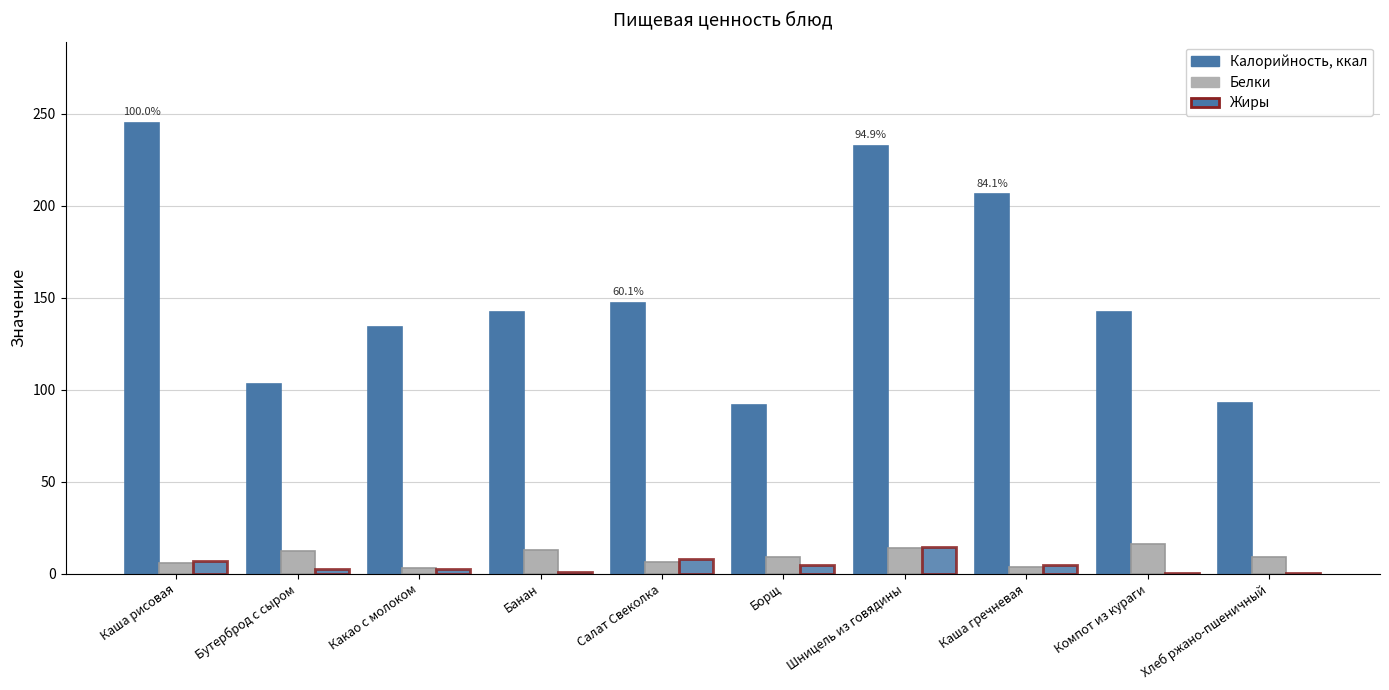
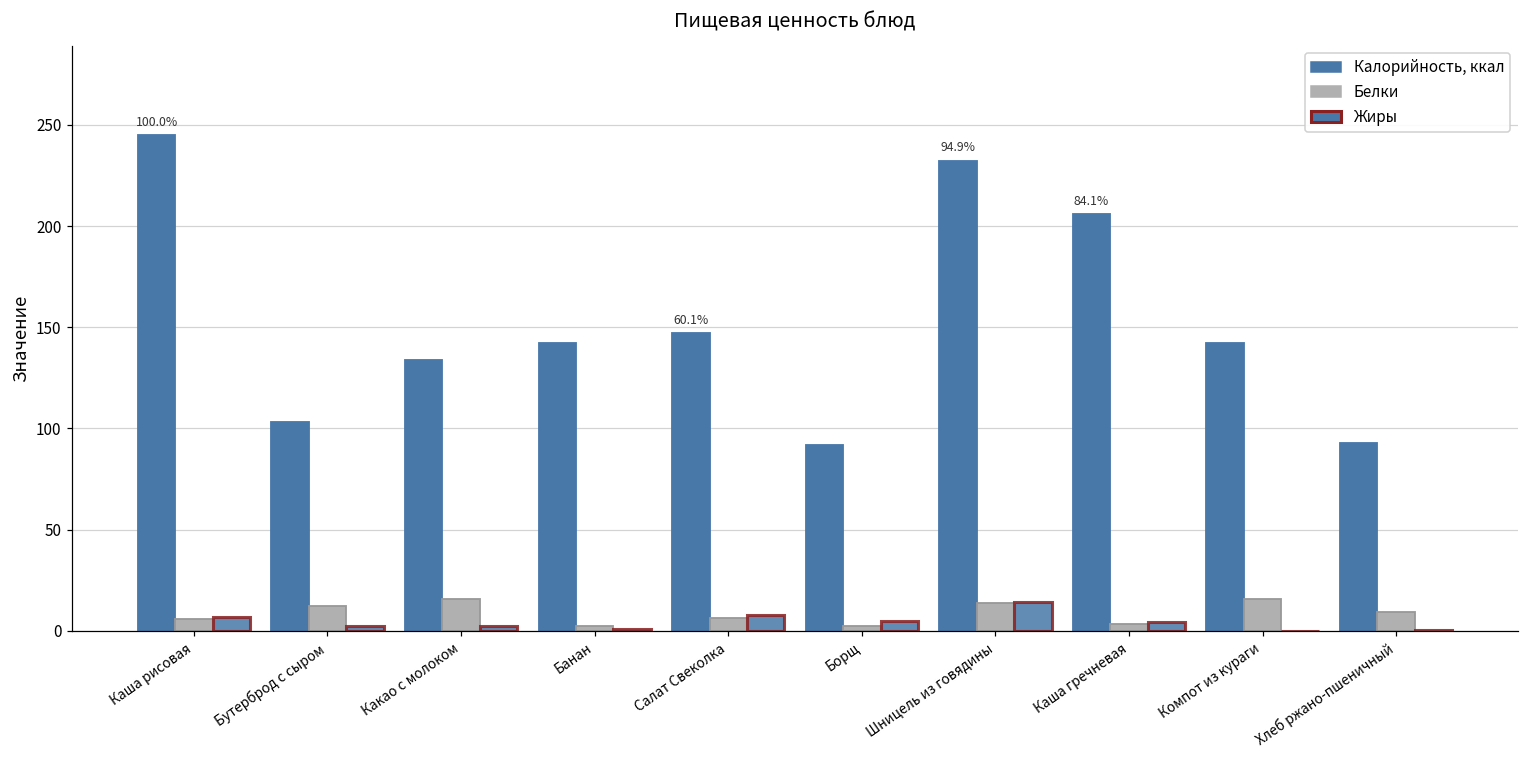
  {
    "Белки": {
      "Каша рисовая": 6,
      "Бутерброд с сыром": 12,
-     "Какао с молоком": 3,
-     "Банан": 13,
+     "Какао с молоком": 16,
+     "Банан": 2,
      "Салат Свеколка": 6,
-     "Борщ": 9,
+     "Борщ": 3,
      "Шницель из говядины": 14,
      "Каша гречневая": 4,
      "Компот из кураги": 16,
      "Хлеб ржано-пшеничный": 9
    }
  }
